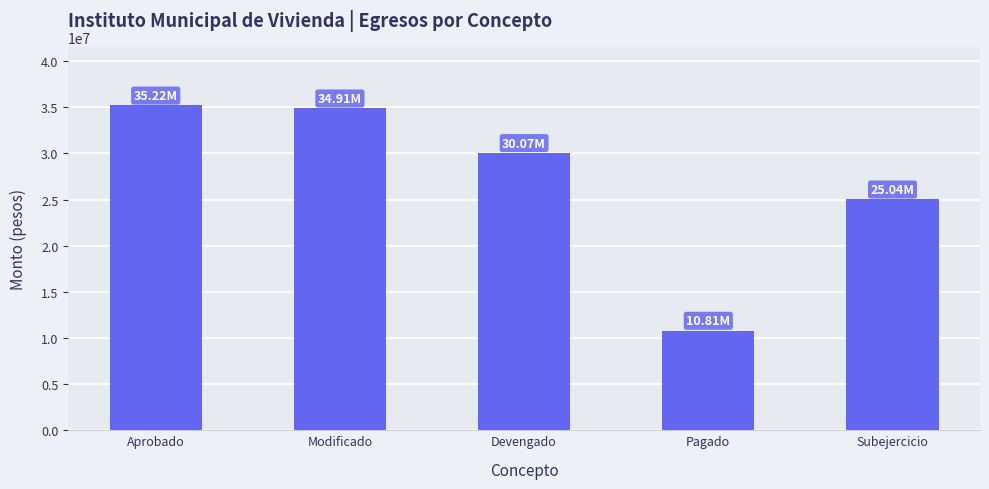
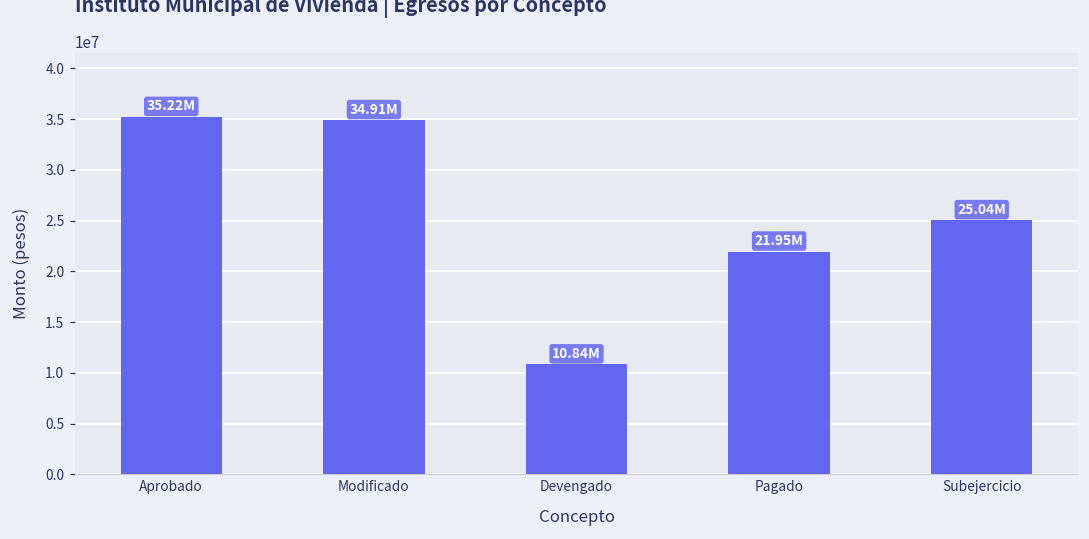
  {
-   "Devengado": "30.07M",
-   "Pagado": "10.81M"
+   "Devengado": "10.84M",
+   "Pagado": "21.95M"
  }
